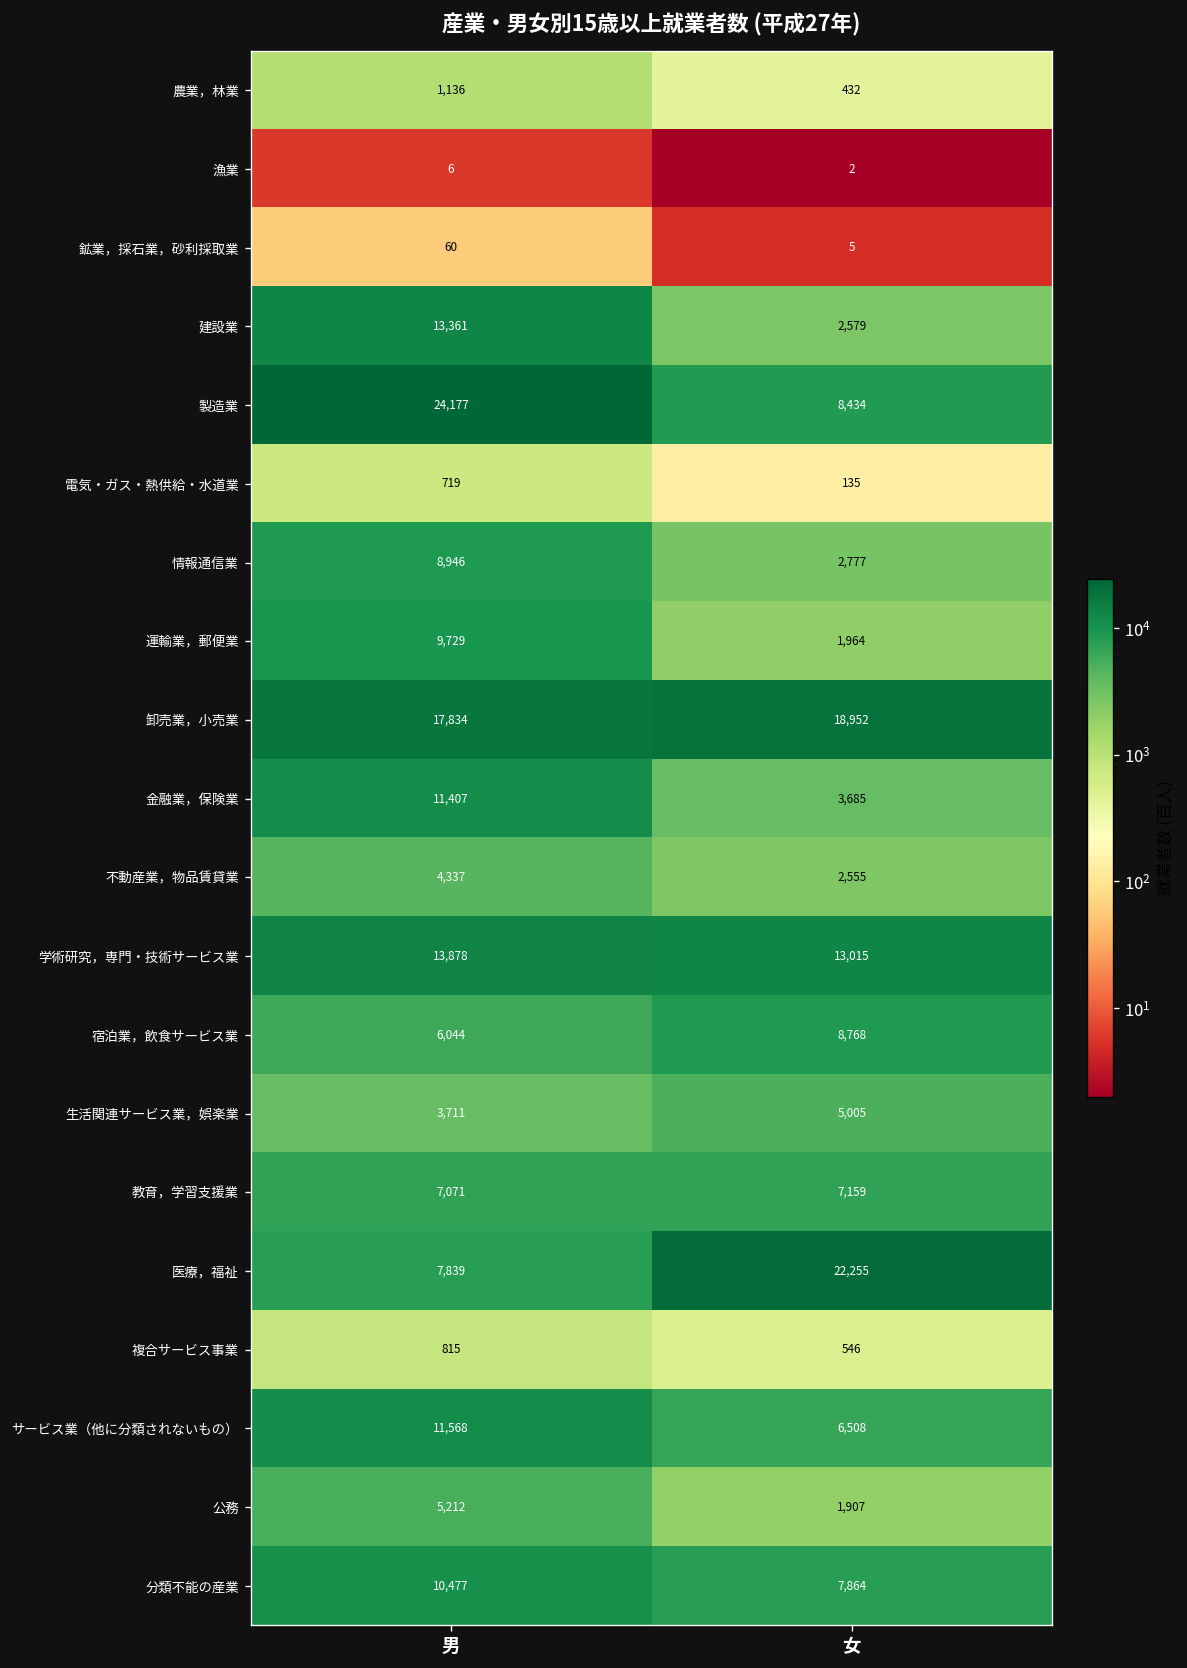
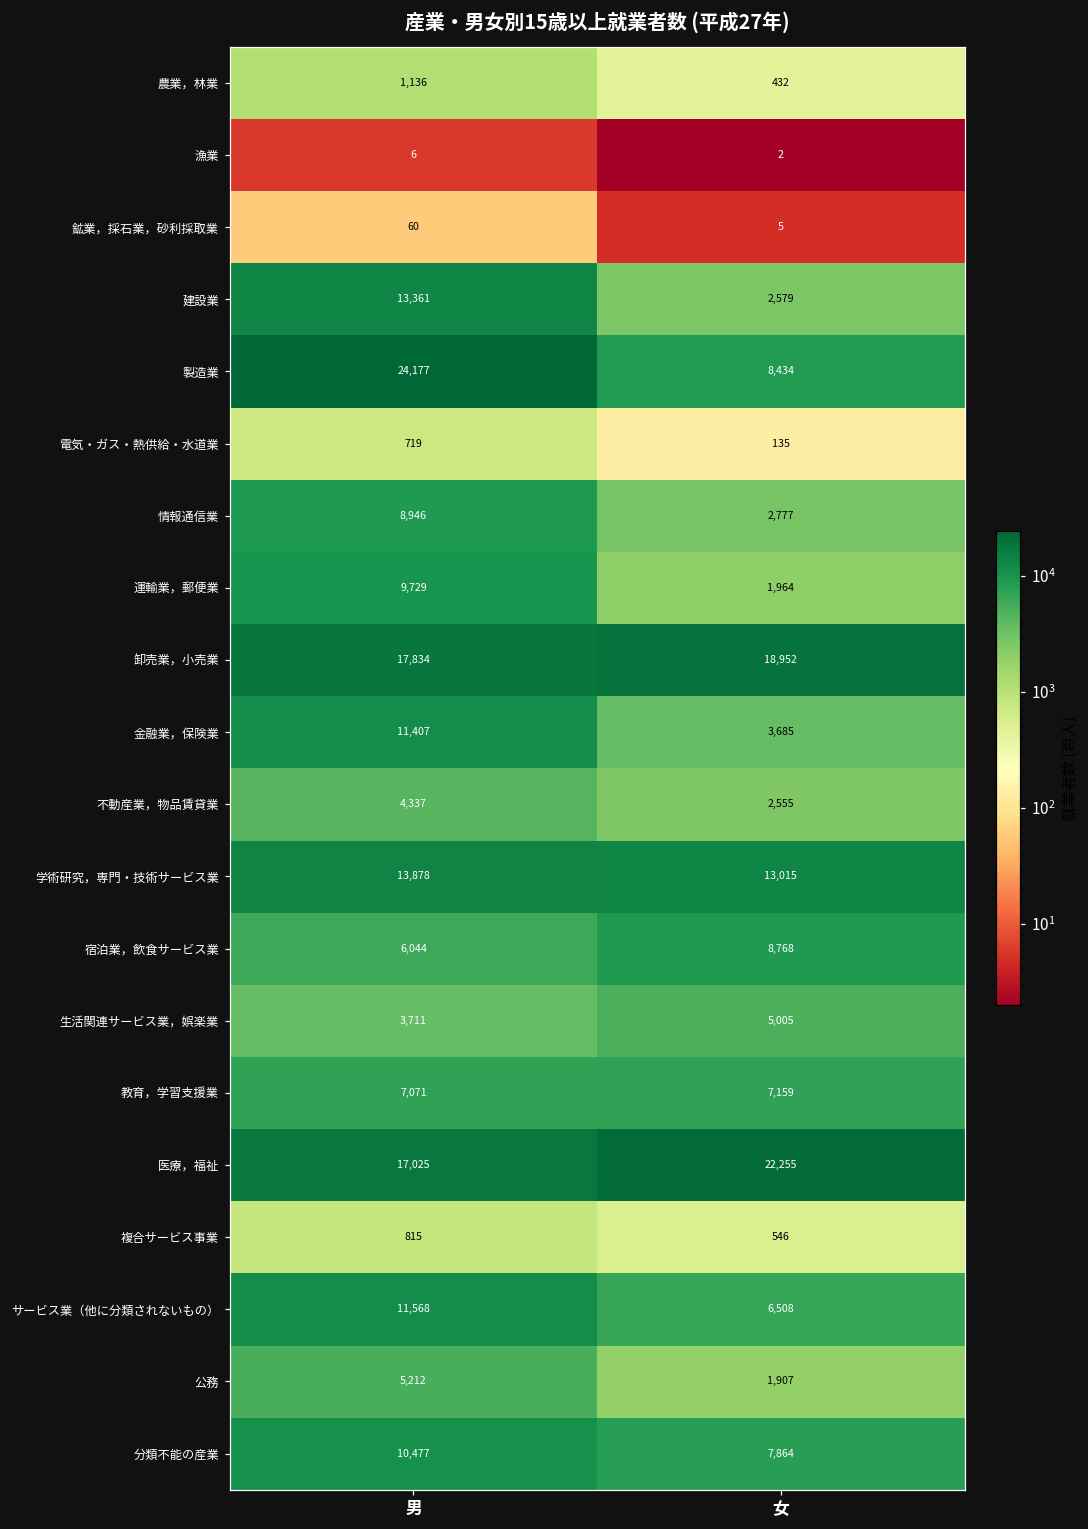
  {
    "農業，林業": {
      "男": "1,136",
      "女": "432"
    },
    "漁業": {
      "男": "6",
      "女": "2"
    },
    "鉱業，採石業，砂利採取業": {
      "男": "60",
      "女": "5"
    },
    "建設業": {
      "男": "13,361",
      "女": "2,579"
    },
    "製造業": {
      "男": "24,177",
      "女": "8,434"
    },
    "電気・ガス・熱供給・水道業": {
      "男": "719",
      "女": "135"
    },
    "情報通信業": {
      "男": "8,946",
      "女": "2,777"
    },
    "運輸業，郵便業": {
      "男": "9,729",
      "女": "1,964"
    },
    "卸売業，小売業": {
      "男": "17,834",
      "女": "18,952"
    },
    "金融業，保険業": {
      "男": "11,407",
      "女": "3,685"
    },
    "不動産業，物品賃貸業": {
      "男": "4,337",
      "女": "2,555"
    },
    "学術研究，専門・技術サービス業": {
      "男": "13,878",
      "女": "13,015"
    },
    "宿泊業，飲食サービス業": {
      "男": "6,044",
      "女": "8,768"
    },
    "生活関連サービス業，娯楽業": {
      "男": "3,711",
      "女": "5,005"
    },
    "教育，学習支援業": {
      "男": "7,071",
      "女": "7,159"
    },
    "医療，福祉": {
-     "男": "7,839",
+     "男": "17,025",
      "女": "22,255"
    },
    "複合サービス事業": {
      "男": "815",
      "女": "546"
    },
    "サービス業（他に分類されないもの）": {
      "男": "11,568",
      "女": "6,508"
    },
    "公務": {
      "男": "5,212",
      "女": "1,907"
    },
    "分類不能の産業": {
      "男": "10,477",
      "女": "7,864"
    }
  }
